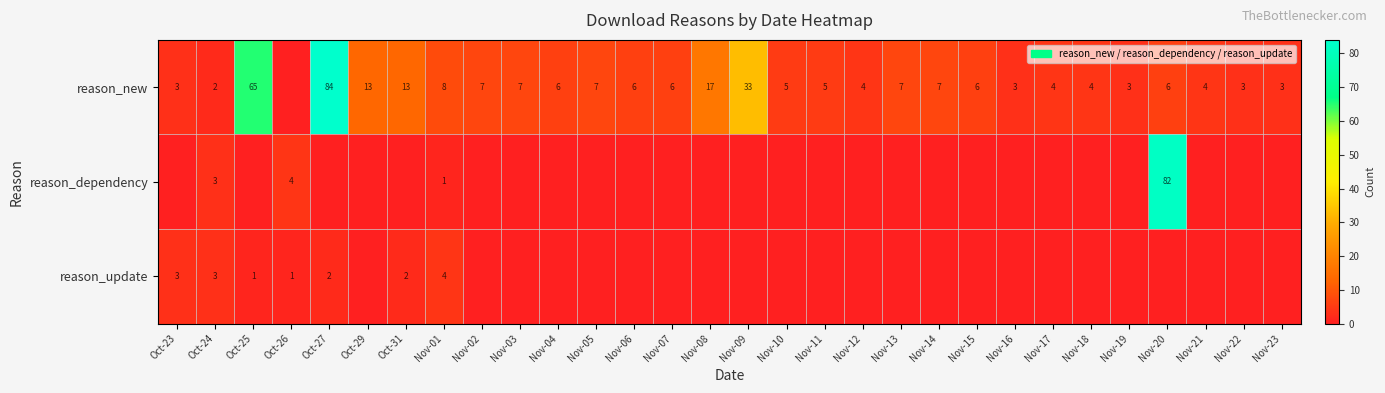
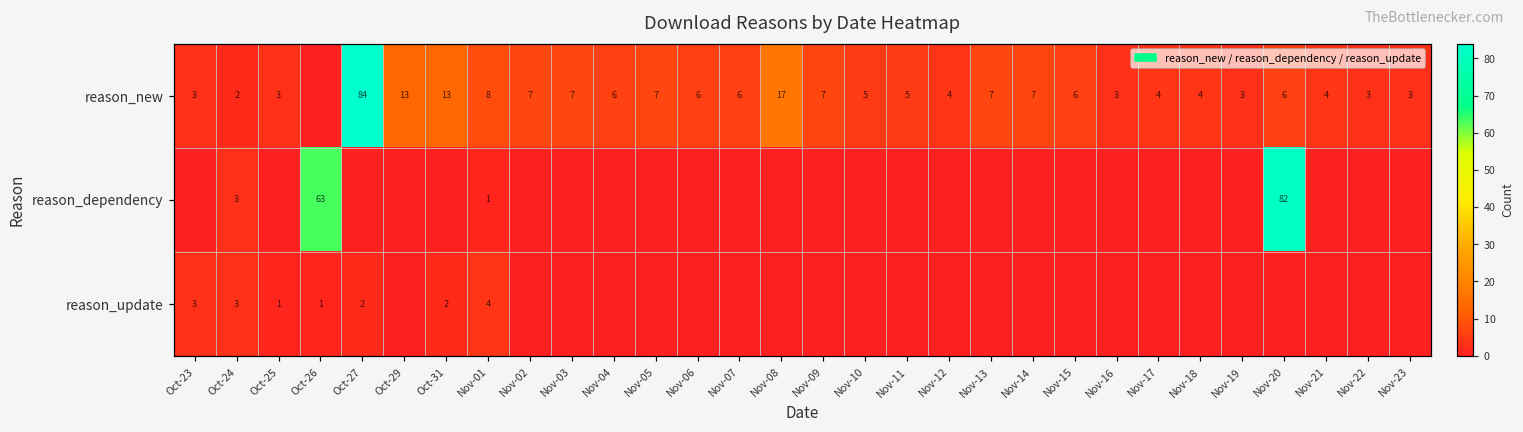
  {
    "reason_new": {
      "Oct-23": 3,
      "Oct-24": 2,
-     "Oct-25": 65,
+     "Oct-25": 3,
      "Oct-27": 84,
      "Oct-29": 13,
      "Oct-31": 13,
      "Nov-01": 8,
      "Nov-02": 7,
      "Nov-03": 7,
      "Nov-04": 6,
      "Nov-05": 7,
      "Nov-06": 6,
      "Nov-07": 6,
      "Nov-08": 17,
-     "Nov-09": 33,
+     "Nov-09": 7,
      "Nov-10": 5,
      "Nov-11": 5,
      "Nov-12": 4,
      "Nov-13": 7,
      "Nov-14": 7,
      "Nov-15": 6,
      "Nov-16": 3,
      "Nov-17": 4,
      "Nov-18": 4,
      "Nov-19": 3,
      "Nov-20": 6,
      "Nov-21": 4,
      "Nov-22": 3,
      "Nov-23": 3
    },
    "reason_dependency": {
      "Oct-24": 3,
-     "Oct-26": 4,
+     "Oct-26": 63,
      "Nov-01": 1,
      "Nov-20": 82
    },
    "reason_update": {
      "Oct-23": 3,
      "Oct-24": 3,
      "Oct-25": 1,
      "Oct-26": 1,
      "Oct-27": 2,
      "Oct-31": 2,
      "Nov-01": 4
    }
  }
